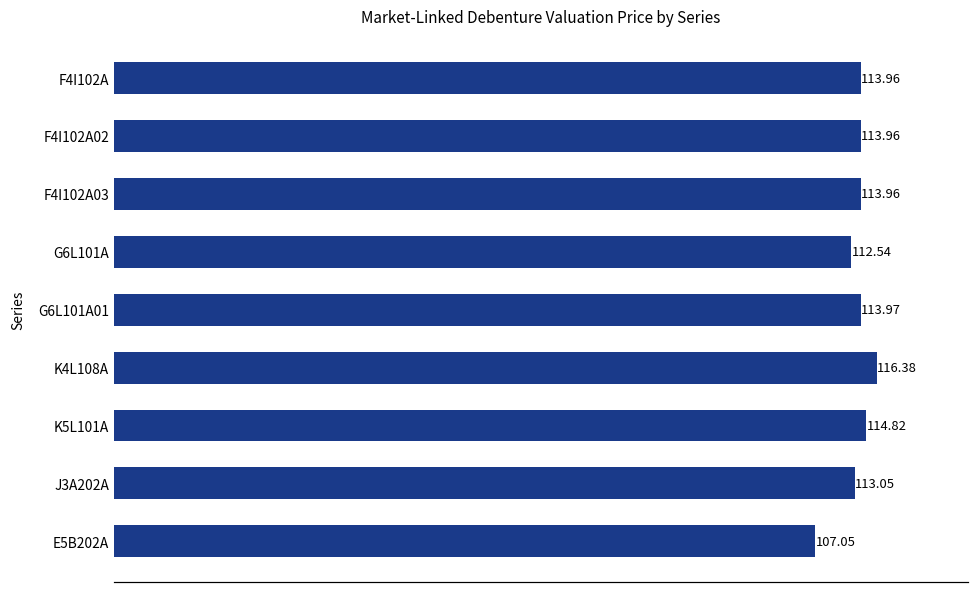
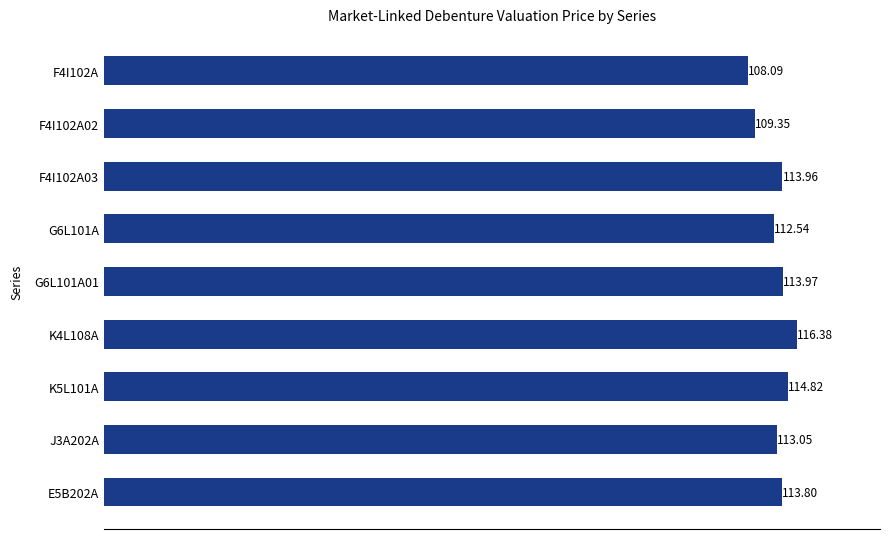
  {
-   "F4I102A": 113.96,
-   "F4I102A02": 113.96,
+   "F4I102A": 108.09,
+   "F4I102A02": 109.35,
    "F4I102A03": 113.96,
    "G6L101A": 112.54,
    "G6L101A01": 113.97,
    "K4L108A": 116.38,
    "K5L101A": 114.82,
    "J3A202A": 113.05,
-   "E5B202A": 107.05
+   "E5B202A": 113.80
  }
